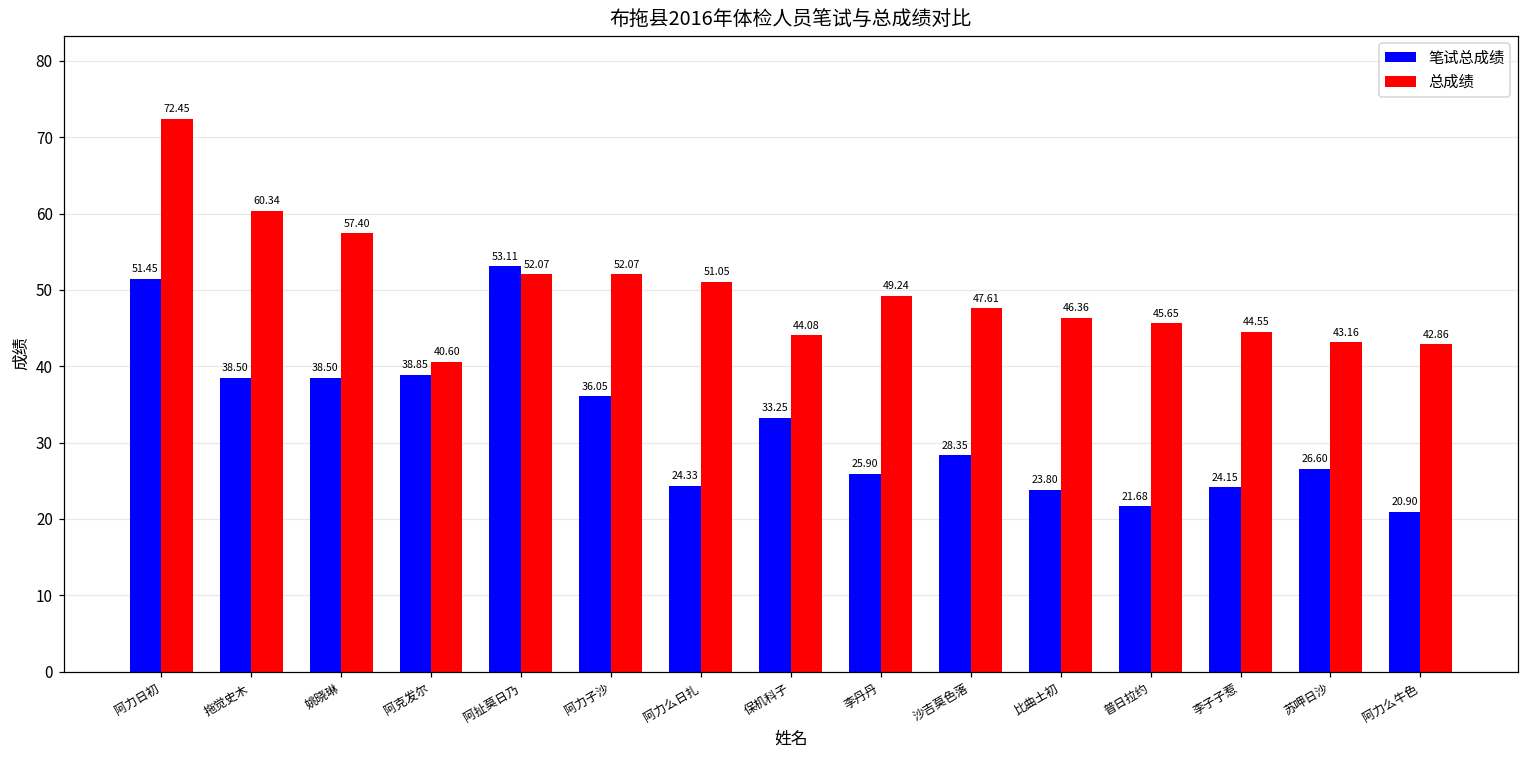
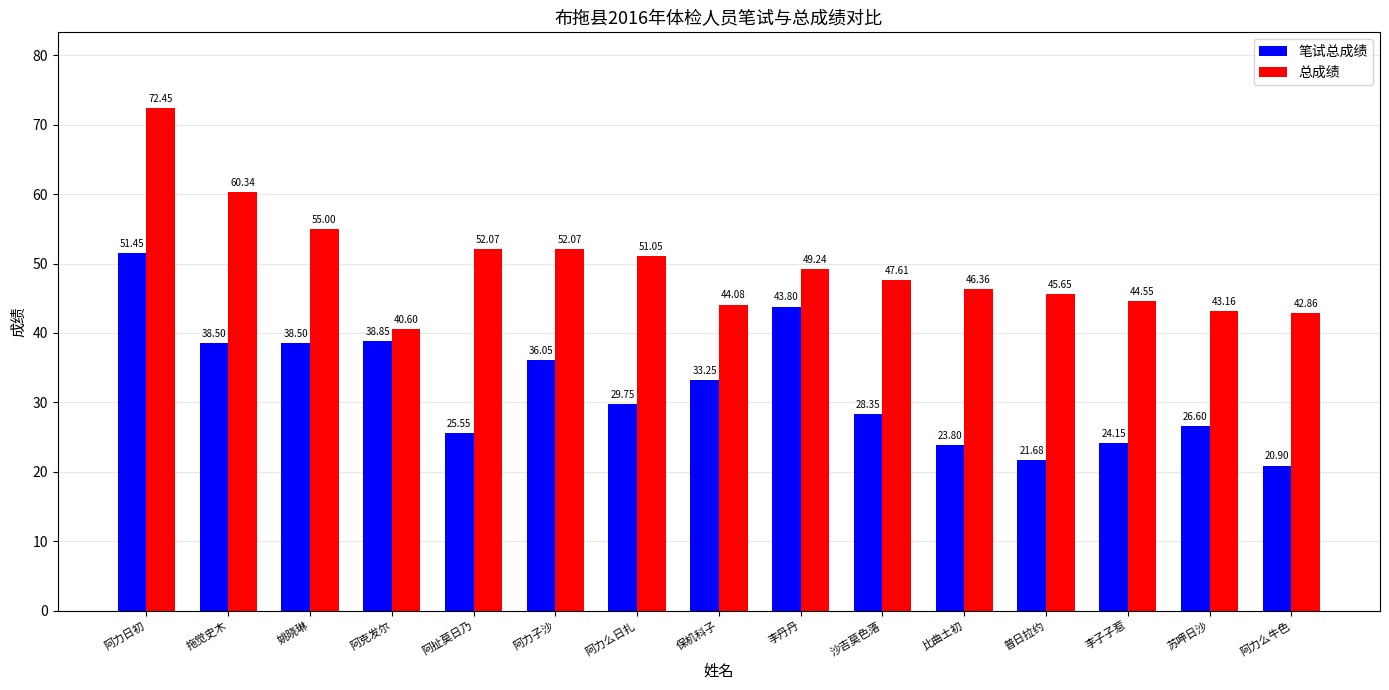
  {
    "笔试总成绩": {
      "阿力日初": 51.45,
      "拖觉史木": 38.50,
      "姚晓琳": 38.50,
      "阿克发尔": 38.85,
-     "阿扯莫日乃": 53.11,
+     "阿扯莫日乃": 25.55,
      "阿力子沙": 36.05,
-     "阿力么日扎": 24.33,
+     "阿力么日扎": 29.75,
      "保机科子": 33.25,
-     "李丹丹": 25.90,
+     "李丹丹": 43.80,
      "沙吉莫色落": 28.35,
      "比曲土初": 23.80,
      "普日拉约": 21.68,
      "李子子惹": 24.15,
      "苏呷日沙": 26.60,
      "阿力么牛色": 20.90
    },
    "总成绩": {
      "阿力日初": 72.45,
      "拖觉史木": 60.34,
-     "姚晓琳": 57.40,
+     "姚晓琳": 55.00,
      "阿克发尔": 40.60,
      "阿扯莫日乃": 52.07,
      "阿力子沙": 52.07,
      "阿力么日扎": 51.05,
      "保机科子": 44.08,
      "李丹丹": 49.24,
      "沙吉莫色落": 47.61,
      "比曲土初": 46.36,
      "普日拉约": 45.65,
      "李子子惹": 44.55,
      "苏呷日沙": 43.16,
      "阿力么牛色": 42.86
    }
  }
